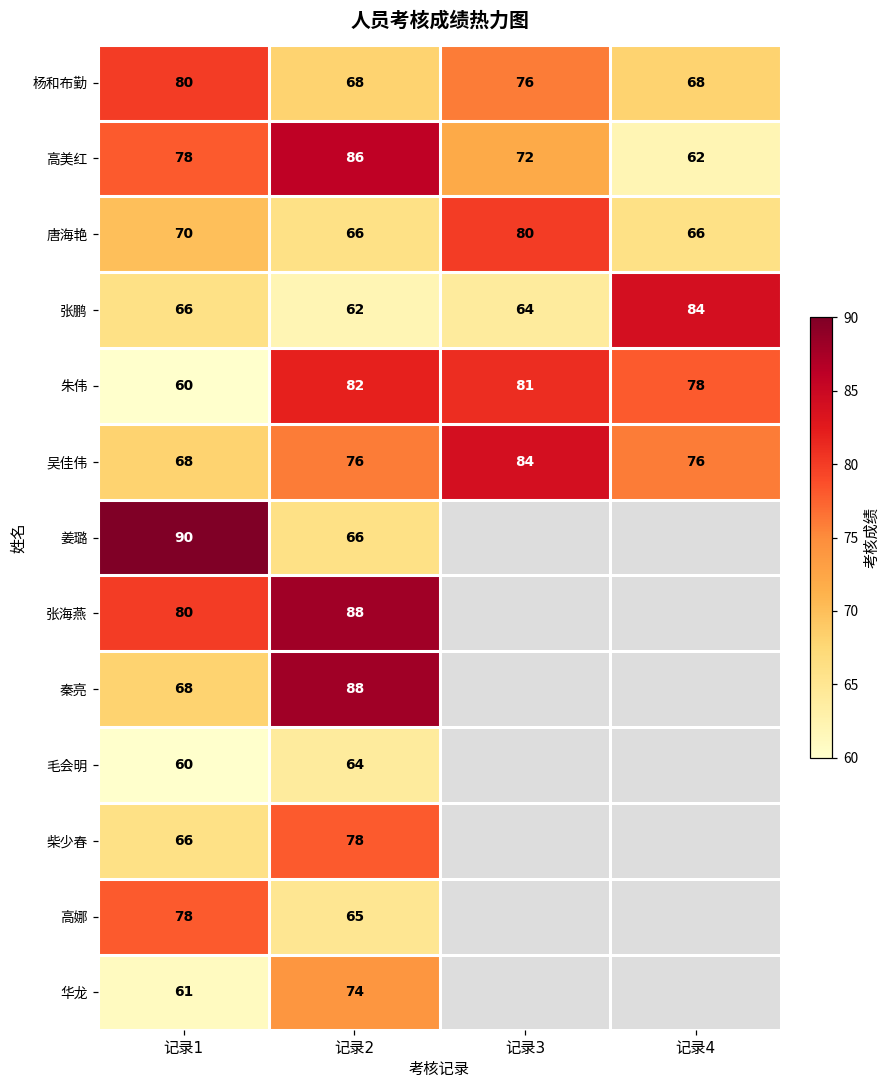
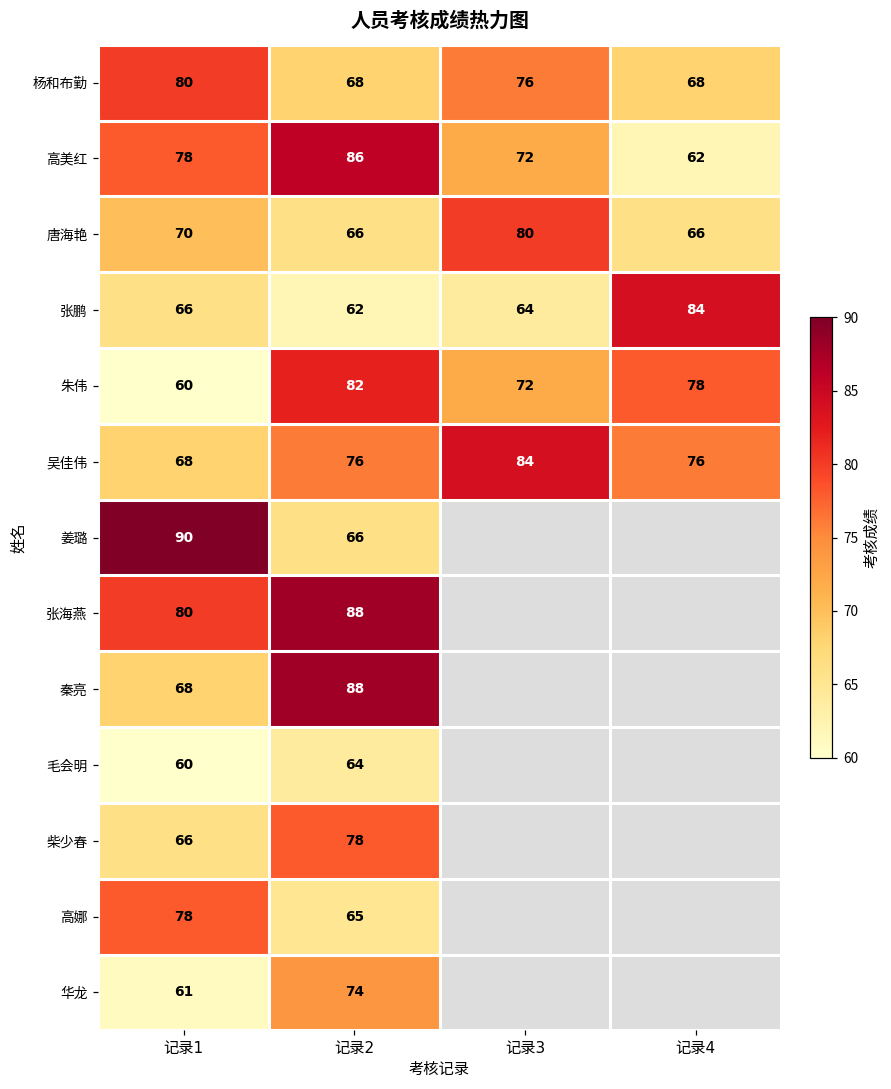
  {
    "杨和布勤": {
      "记录1": 80,
      "记录2": 68,
      "记录3": 76,
      "记录4": 68
    },
    "高美红": {
      "记录1": 78,
      "记录2": 86,
      "记录3": 72,
      "记录4": 62
    },
    "唐海艳": {
      "记录1": 70,
      "记录2": 66,
      "记录3": 80,
      "记录4": 66
    },
    "张鹏": {
      "记录1": 66,
      "记录2": 62,
      "记录3": 64,
      "记录4": 84
    },
    "朱伟": {
      "记录1": 60,
      "记录2": 82,
-     "记录3": 81,
+     "记录3": 72,
      "记录4": 78
    },
    "吴佳伟": {
      "记录1": 68,
      "记录2": 76,
      "记录3": 84,
      "记录4": 76
    },
    "姜璐": {
      "记录1": 90,
      "记录2": 66
    },
    "张海燕": {
      "记录1": 80,
      "记录2": 88
    },
    "秦亮": {
      "记录1": 68,
      "记录2": 88
    },
    "毛会明": {
      "记录1": 60,
      "记录2": 64
    },
    "柴少春": {
      "记录1": 66,
      "记录2": 78
    },
    "高娜": {
      "记录1": 78,
      "记录2": 65
    },
    "华龙": {
      "记录1": 61,
      "记录2": 74
    }
  }
